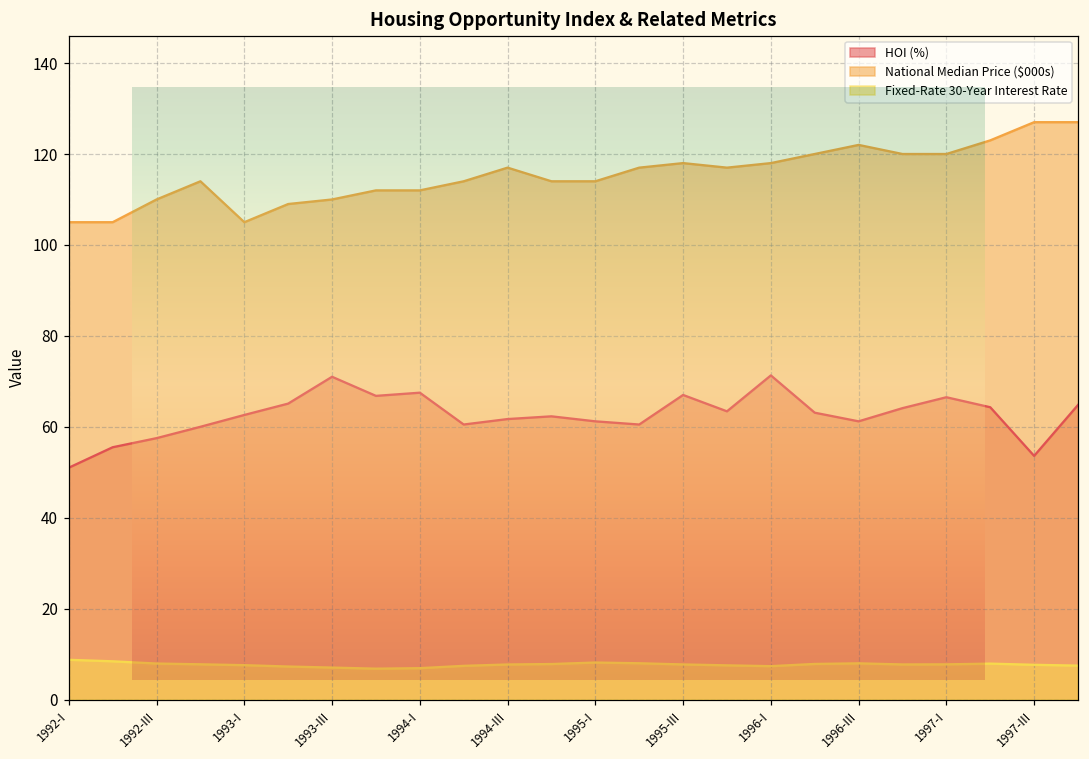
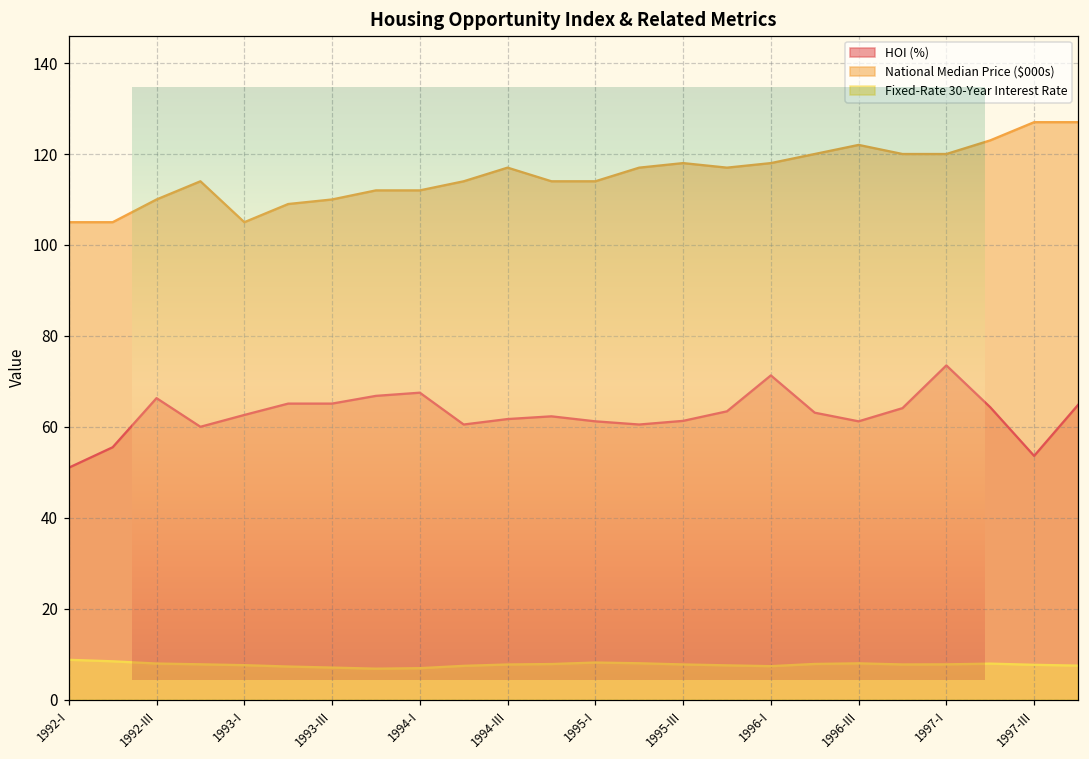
  {
    "Housing Opportunity Index & Related Metrics": {
      "HOI (%)": {
        "1992-I": 51,
-       "1992-III": 58,
+       "1992-III": 66,
        "1993-I": 63,
-       "1993-III": 71,
+       "1993-III": 65,
        "1994-I": 68,
        "1994-III": 62,
        "1995-I": 61,
-       "1995-III": 67,
+       "1995-III": 61,
        "1996-I": 71,
        "1996-III": 61,
-       "1997-I": 67,
+       "1997-I": 74,
        "1997-III": 54
      }
    }
  }
